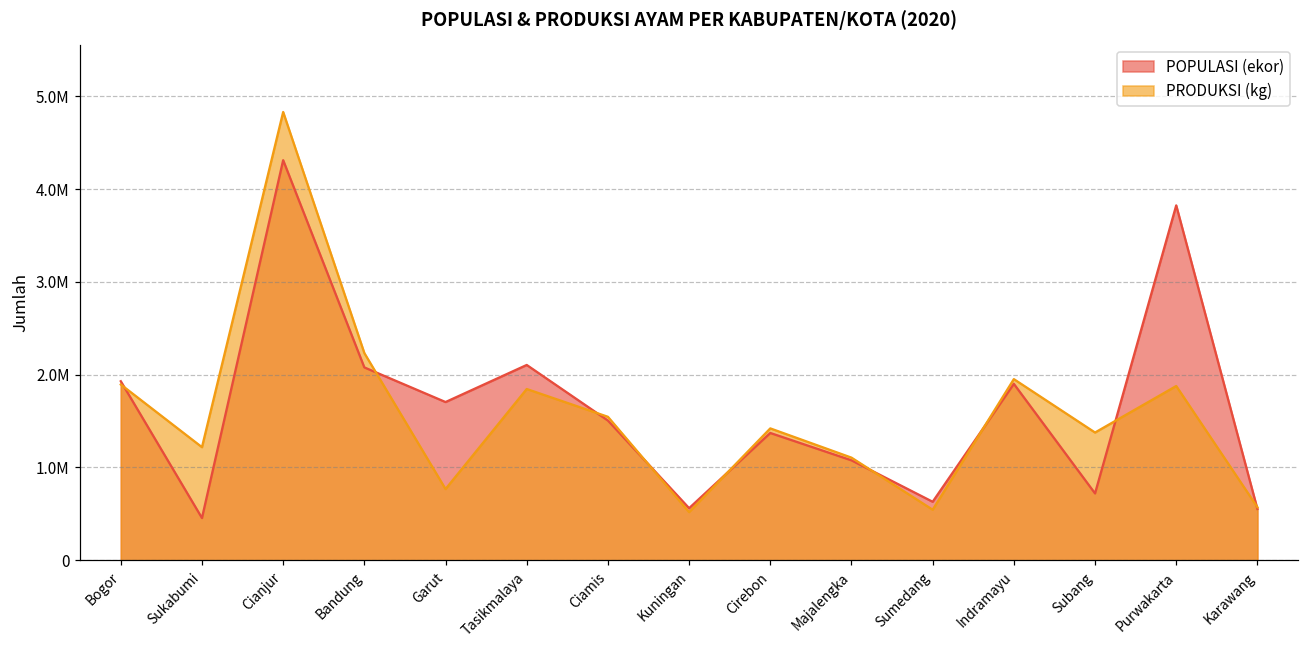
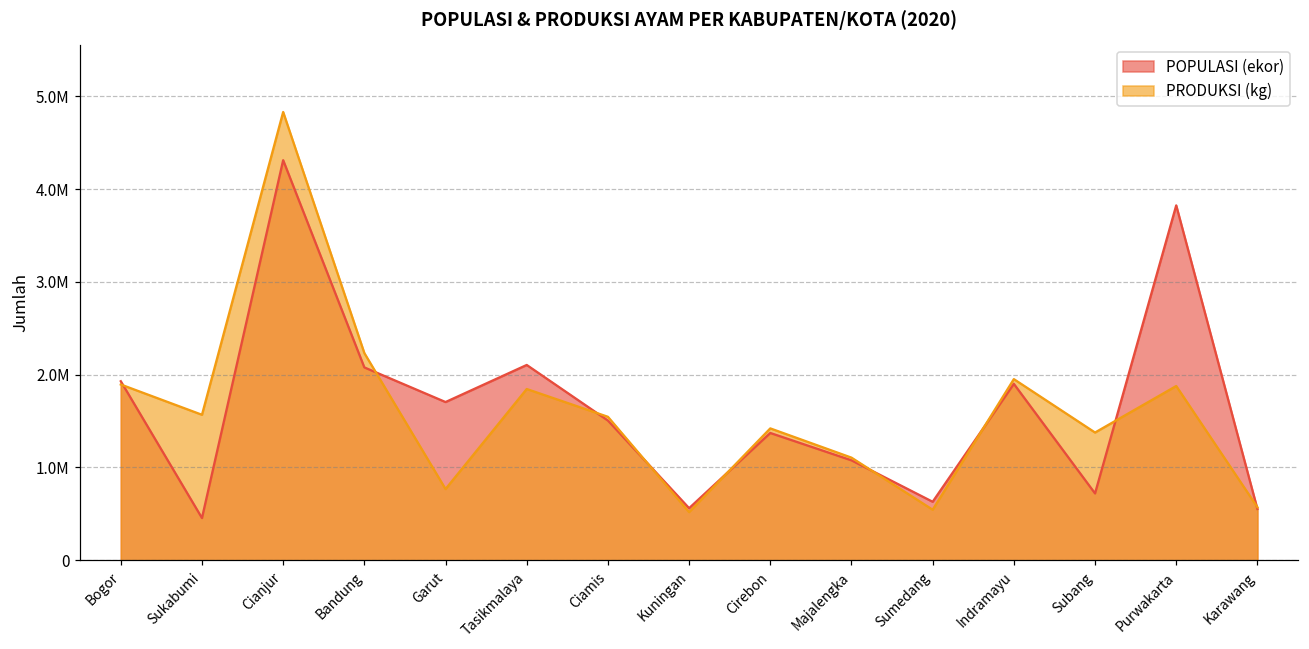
  {
    "POPULASI (ekor)": {
      "Bogor": 1900000,
      "Sukabumi": 500000,
      "Cianjur": 4300000,
      "Bandung": 2100000,
      "Garut": 1700000,
      "Tasikmalaya": 2100000,
      "Ciamis": 1500000,
      "Kuningan": 600000,
      "Cirebon": 1400000,
      "Sumedang": 600000,
      "Indramayu": 1900000,
      "Subang": 700000,
      "Purwakarta": 3800000
    },
    "PRODUKSI (kg)": {
      "Bogor": 1900000,
-     "Sukabumi": 1200000,
+     "Sukabumi": 1600000,
      "Cianjur": 4800000,
      "Bandung": 2200000,
      "Garut": 800000,
      "Tasikmalaya": 1800000,
      "Ciamis": 1500000,
      "Kuningan": 500000,
      "Cirebon": 1400000,
      "Sumedang": 500000,
      "Indramayu": 2000000,
      "Subang": 1400000,
      "Purwakarta": 1900000
    }
  }
